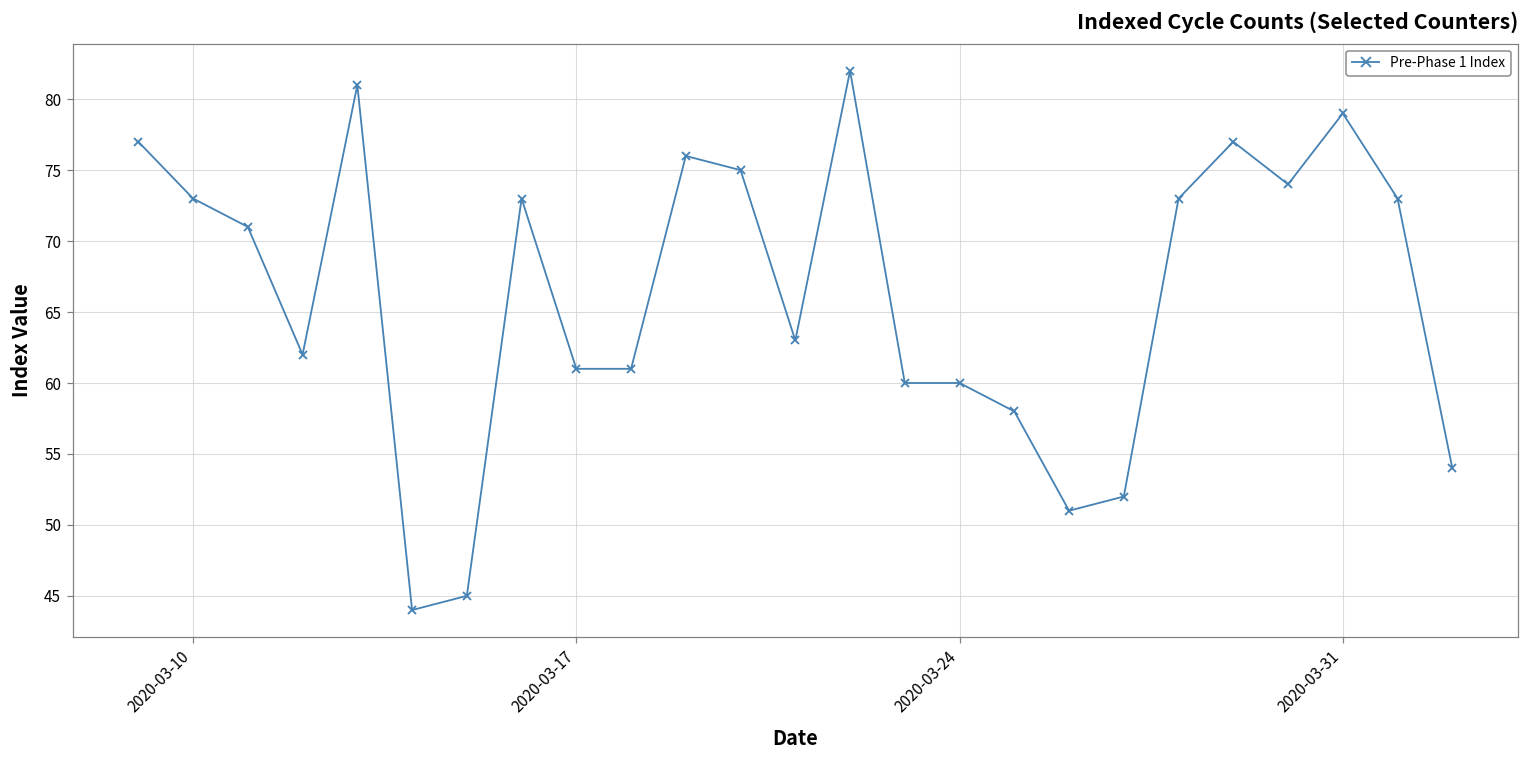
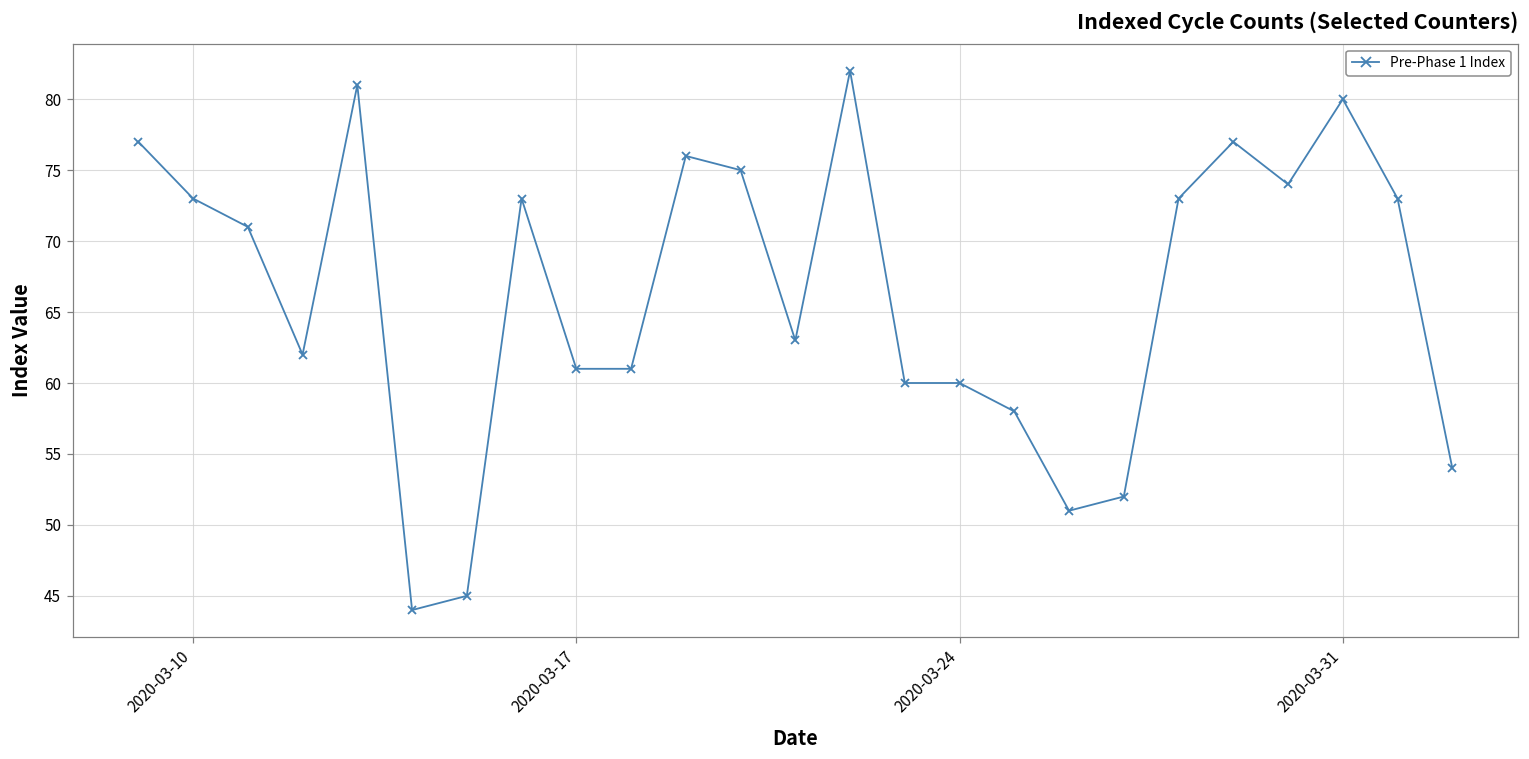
  {
    "2020-03-10": 73,
    "2020-03-17": 61,
    "2020-03-24": 60,
-   "2020-03-31": 79
+   "2020-03-31": 80
  }
